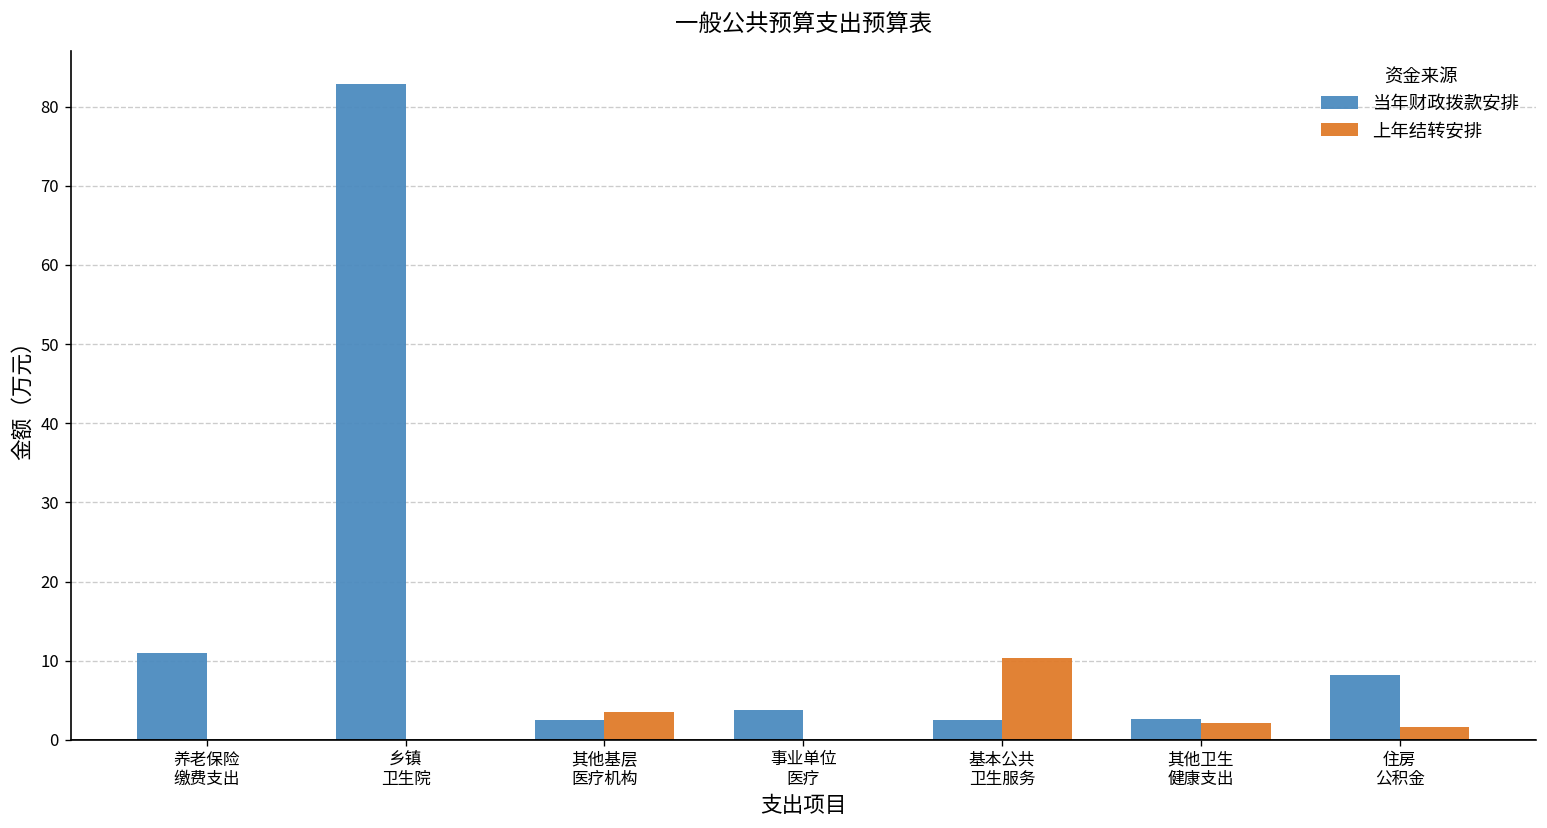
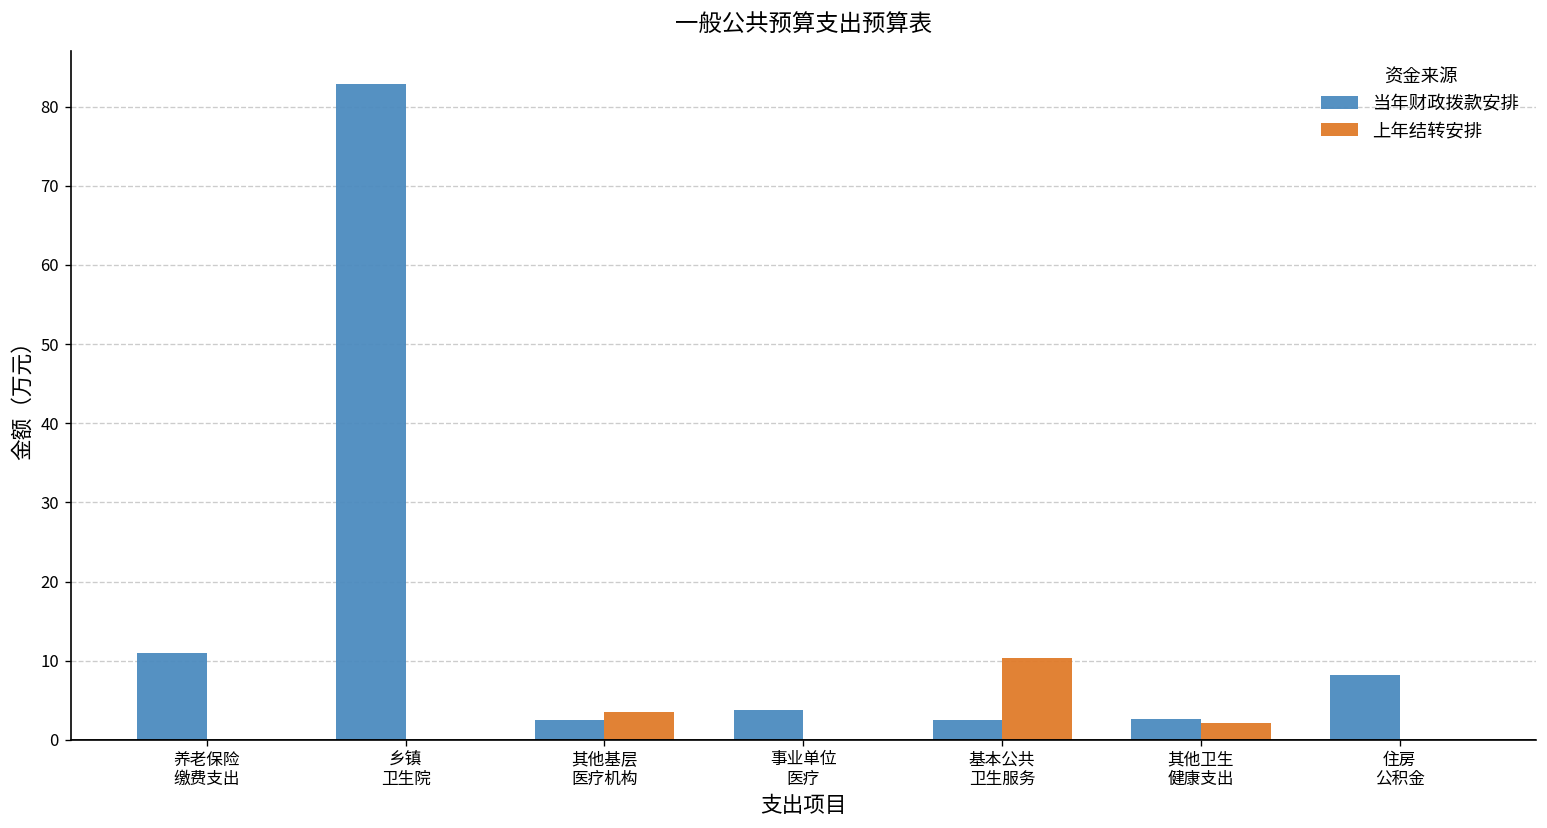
  {
    "当年财政拨款安排": {
      "养老保险 缴费支出": 11,
      "乡镇 卫生院": 83,
      "其他基层 医疗机构": 3,
      "事业单位 医疗": 4,
      "基本公共 卫生服务": 3,
      "其他卫生 健康支出": 3,
      "住房 公积金": 8
    },
    "上年结转安排": {
      "养老保险 缴费支出": 0,
      "乡镇 卫生院": 0,
      "其他基层 医疗机构": 3,
      "事业单位 医疗": 0,
      "基本公共 卫生服务": 10,
      "其他卫生 健康支出": 2,
-     "住房 公积金": 2
+     "住房 公积金": 0
    }
  }
